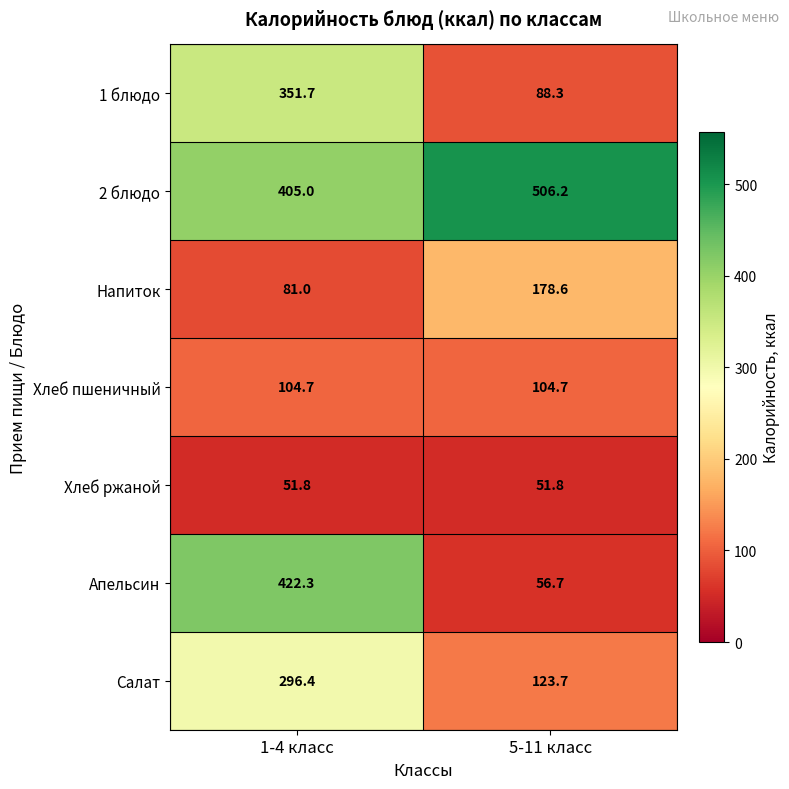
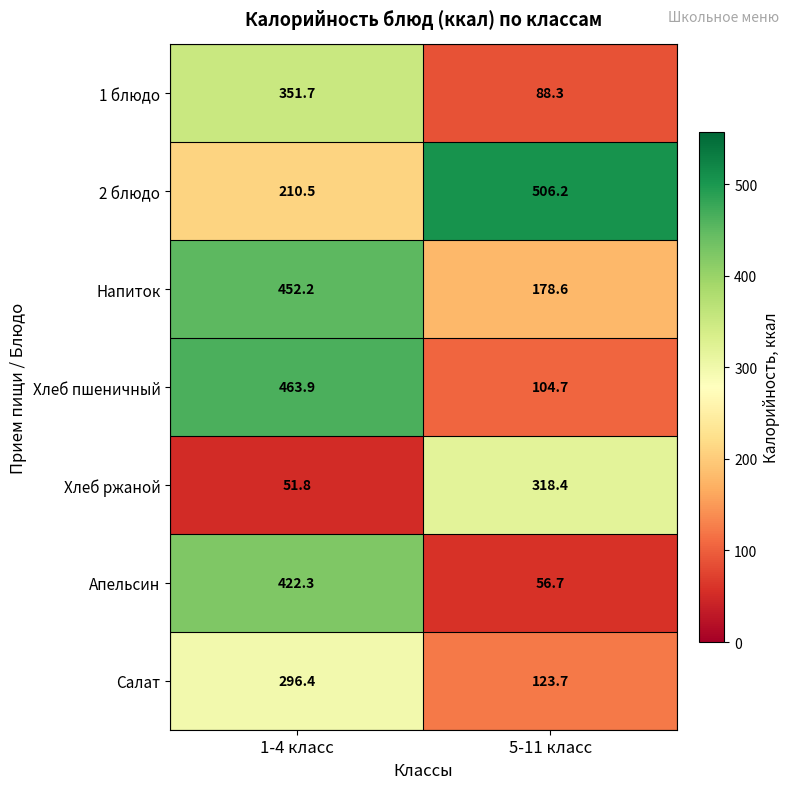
  {
    "1 блюдо": {
      "1-4 класс": 351.7,
      "5-11 класс": 88.3
    },
    "2 блюдо": {
-     "1-4 класс": 405.0,
+     "1-4 класс": 210.5,
      "5-11 класс": 506.2
    },
    "Напиток": {
-     "1-4 класс": 81.0,
+     "1-4 класс": 452.2,
      "5-11 класс": 178.6
    },
    "Хлеб пшеничный": {
-     "1-4 класс": 104.7,
+     "1-4 класс": 463.9,
      "5-11 класс": 104.7
    },
    "Хлеб ржаной": {
      "1-4 класс": 51.8,
-     "5-11 класс": 51.8
+     "5-11 класс": 318.4
    },
    "Апельсин": {
      "1-4 класс": 422.3,
      "5-11 класс": 56.7
    },
    "Салат": {
      "1-4 класс": 296.4,
      "5-11 класс": 123.7
    }
  }
